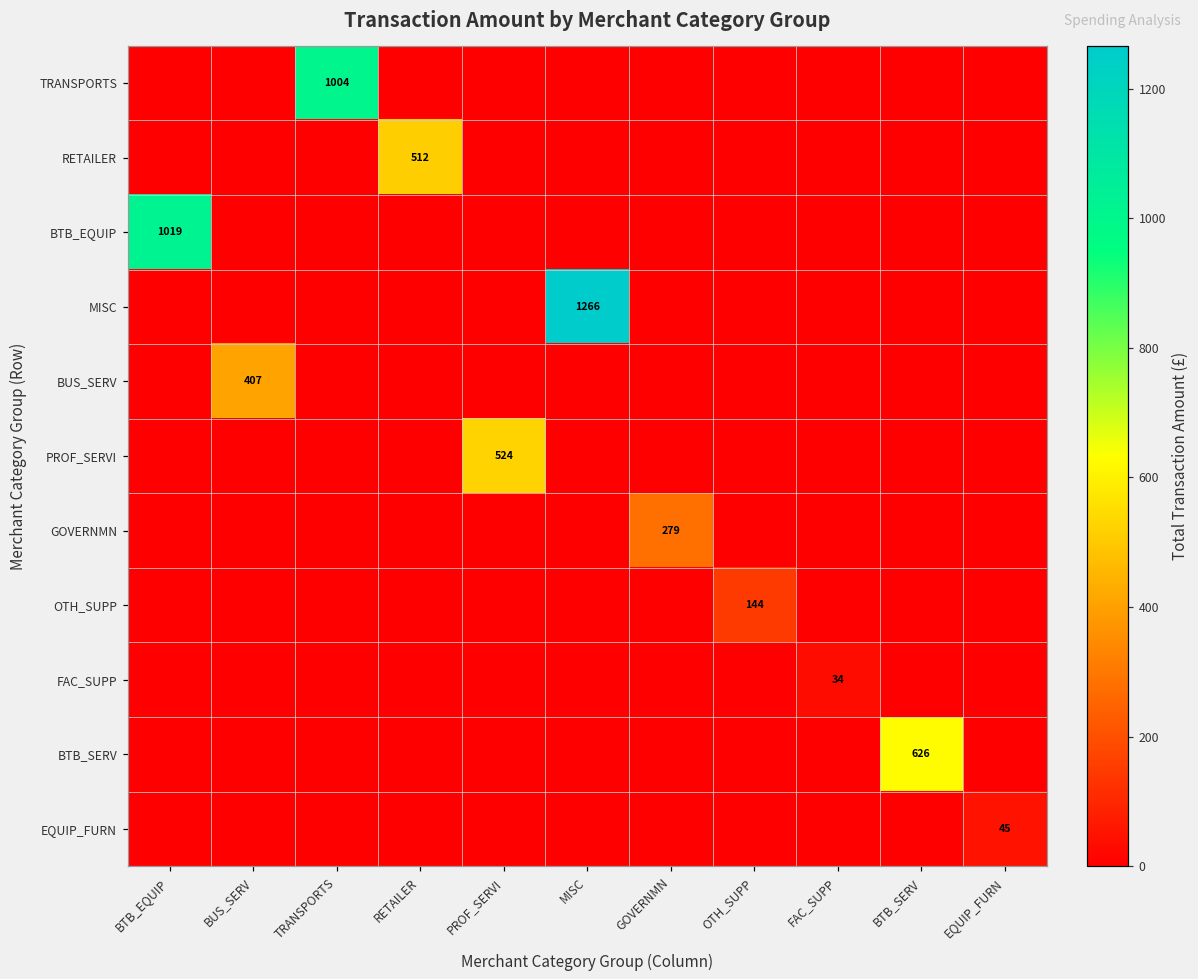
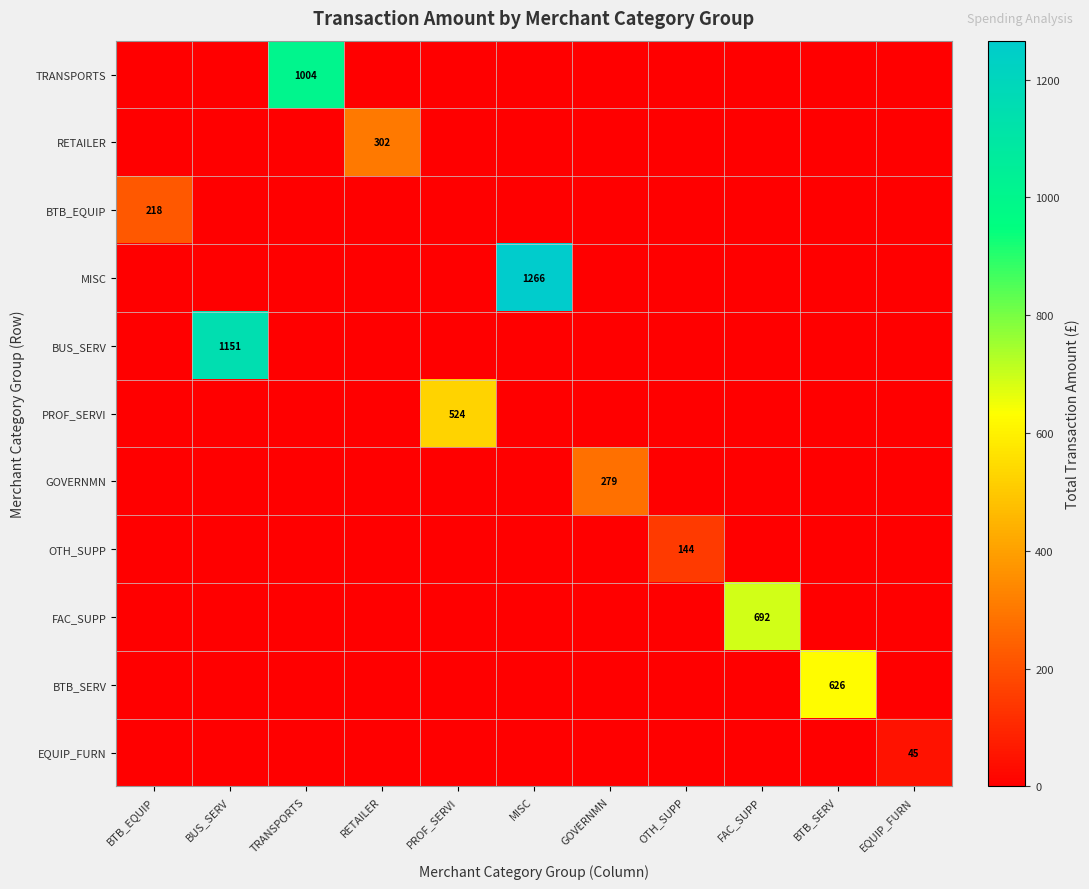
  {
    "TRANSPORTS": {
      "TRANSPORTS": 1004
    },
    "RETAILER": {
-     "RETAILER": 512
+     "RETAILER": 302
    },
    "BTB_EQUIP": {
-     "BTB_EQUIP": 1019
+     "BTB_EQUIP": 218
    },
    "MISC": {
      "MISC": 1266
    },
    "BUS_SERV": {
-     "BUS_SERV": 407
+     "BUS_SERV": 1151
    },
    "PROF_SERVI": {
      "PROF_SERVI": 524
    },
    "GOVERNMN": {
      "GOVERNMN": 279
    },
    "OTH_SUPP": {
      "OTH_SUPP": 144
    },
    "FAC_SUPP": {
-     "FAC_SUPP": 34
+     "FAC_SUPP": 692
    },
    "BTB_SERV": {
      "BTB_SERV": 626
    },
    "EQUIP_FURN": {
      "EQUIP_FURN": 45
    }
  }
